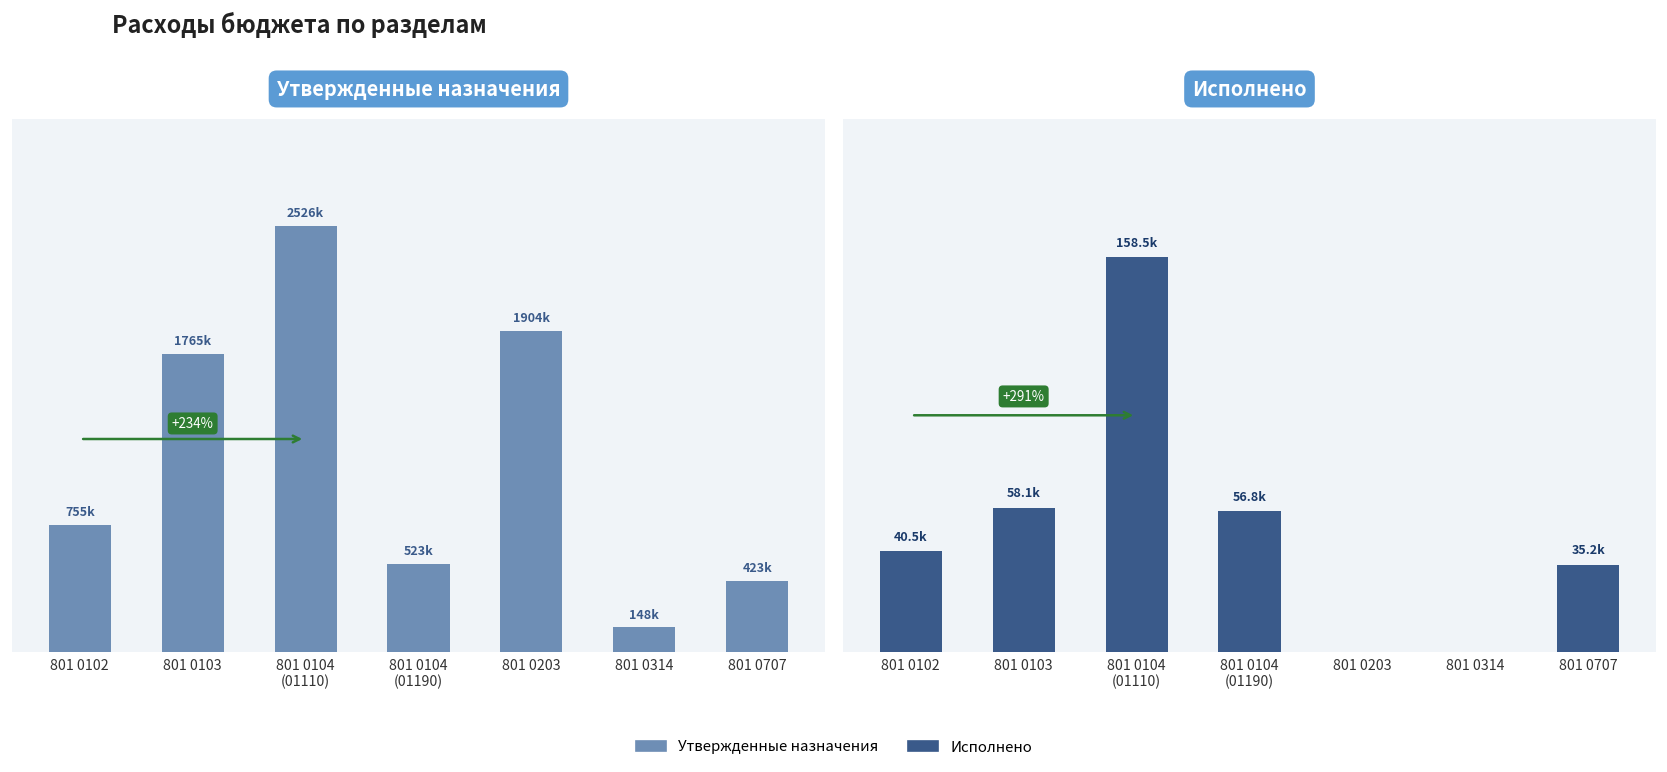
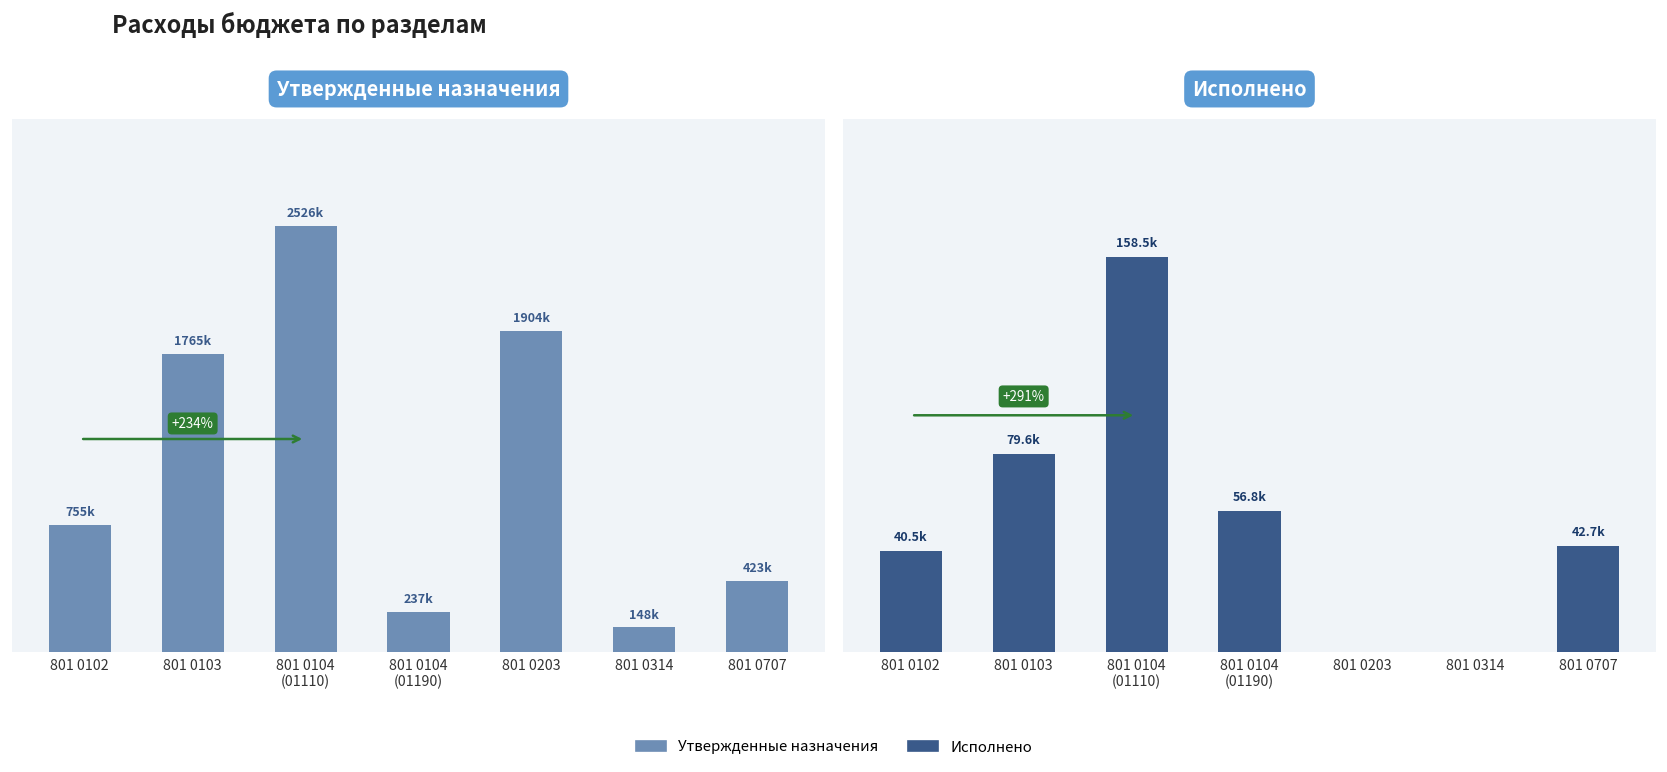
  {
    "Утвержденные назначения": {
      "801 0102": "755k",
      "801 0103": "1765k",
      "801 0104 (01110)": "2526k",
-     "801 0104 (01190)": "523k",
+     "801 0104 (01190)": "237k",
      "801 0203": "1904k",
      "801 0314": "148k",
      "801 0707": "423k"
    },
    "Исполнено": {
      "801 0102": "40.5k",
-     "801 0103": "58.1k",
+     "801 0103": "79.6k",
      "801 0104 (01110)": "158.5k",
      "801 0104 (01190)": "56.8k",
-     "801 0707": "35.2k"
+     "801 0707": "42.7k"
    }
  }
